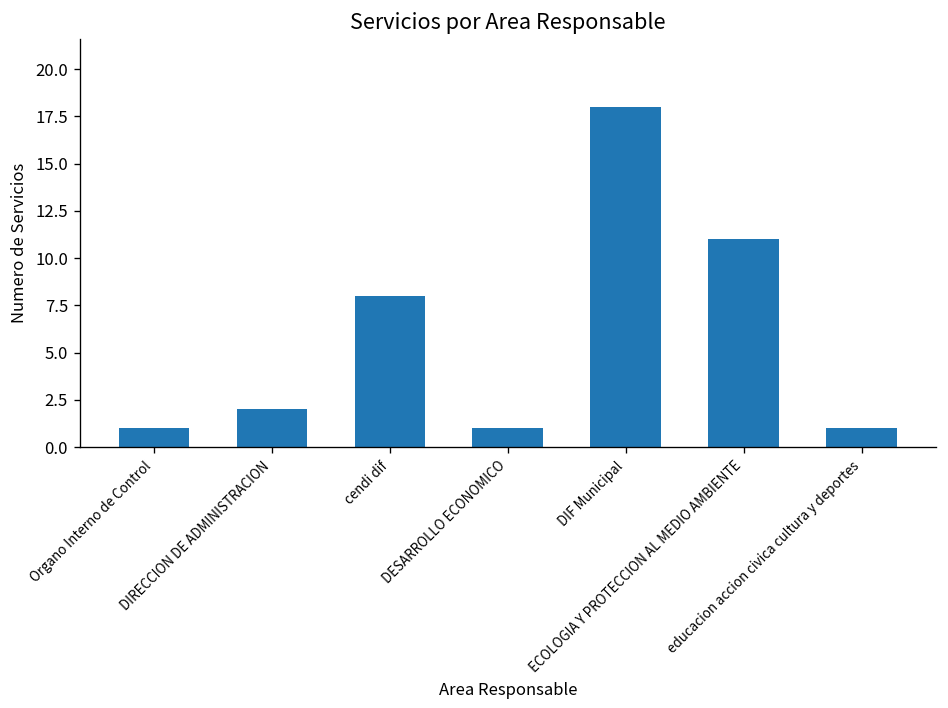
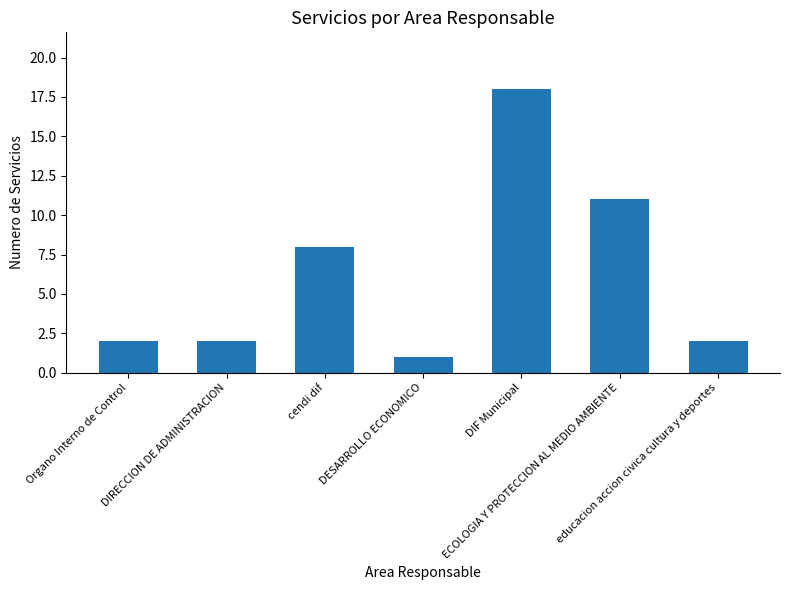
  {
-   "Organo Interno de Control": 1,
+   "Organo Interno de Control": 2,
    "DIRECCION DE ADMINISTRACION": 2,
    "cendi dif": 8,
    "DESARROLLO ECONOMICO": 1,
    "DIF Municipal": 18,
    "ECOLOGIA Y PROTECCION AL MEDIO AMBIENTE": 11,
-   "educacion accion civica cultura y deportes": 1
+   "educacion accion civica cultura y deportes": 2
  }
